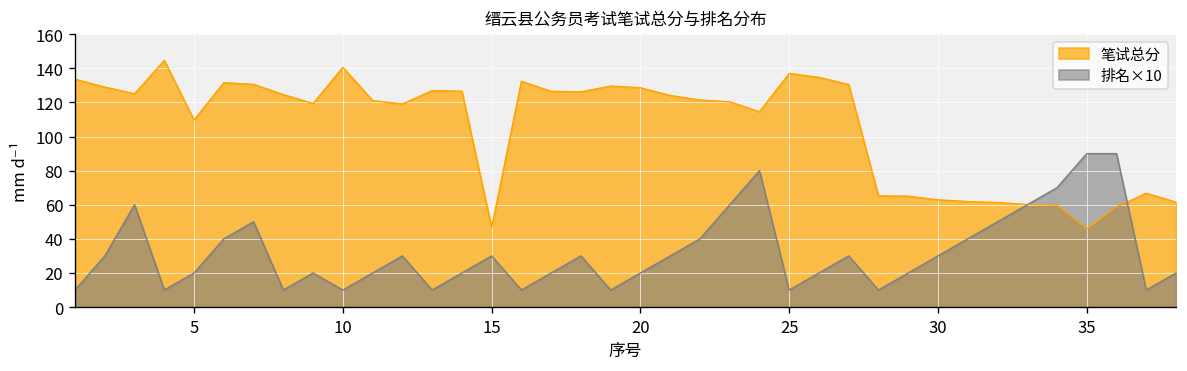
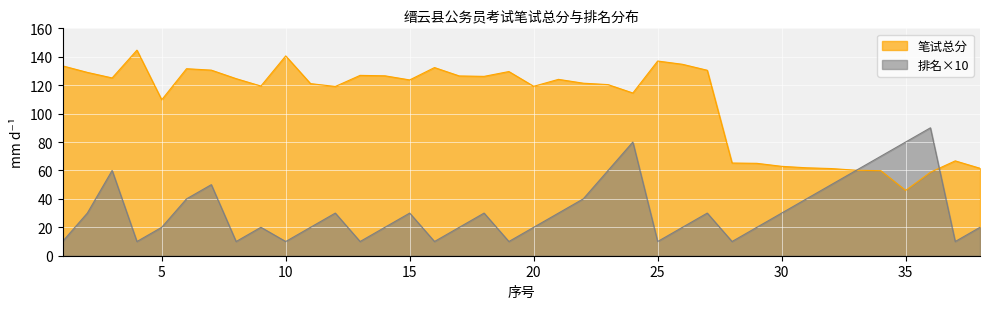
  {
    "笔试总分": {
      "5": 110,
      "10": 141,
-     "15": 47,
-     "20": 129,
+     "15": 124,
+     "20": 119,
      "25": 137,
      "30": 63,
      "35": 46
    },
    "排名×10": {
      "5": 20,
      "10": 10,
      "15": 30,
      "20": 20,
      "25": 10,
      "30": 30,
-     "35": 90
+     "35": 80
    }
  }
